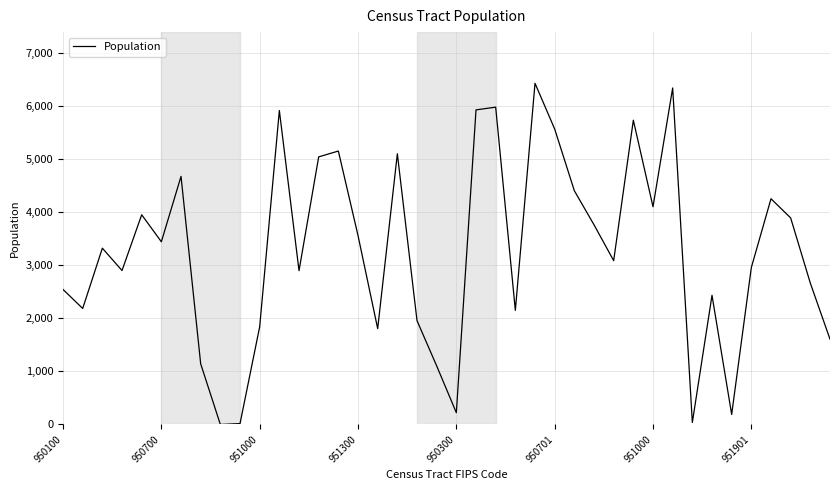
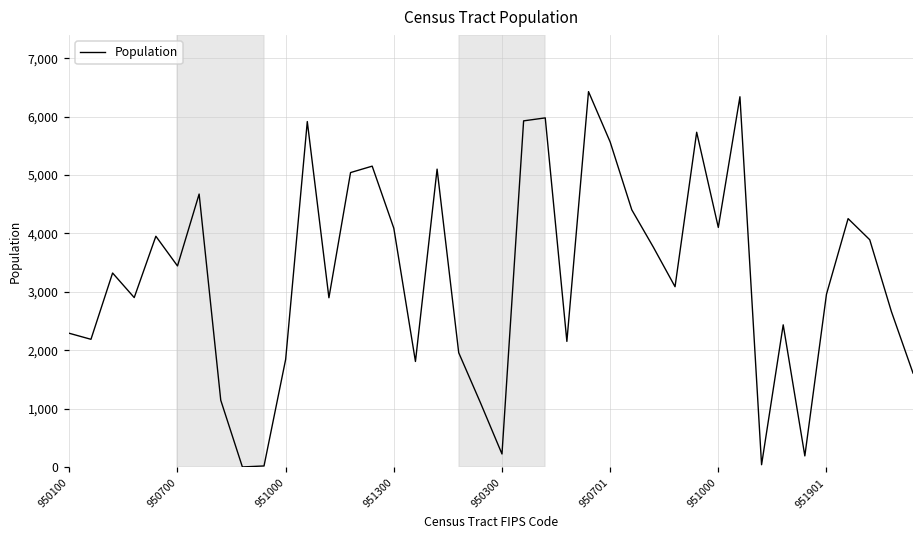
  {
-   "950100": "2,500",
+   "950100": "2,300",
    "950700": "3,400",
-   "951300": "3,600",
+   "951300": "4,100",
    "950300": "200",
    "950701": "5,600",
    "951901": "3,000"
  }
